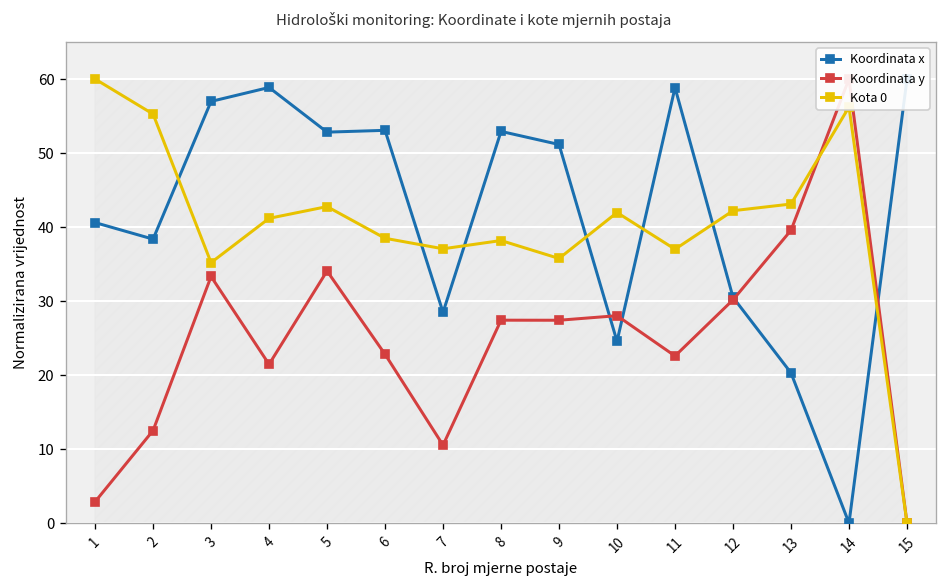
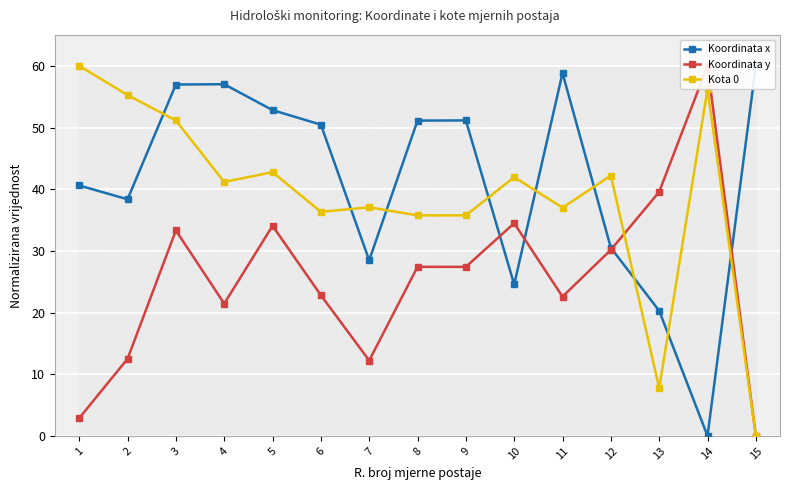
  {
    "Koordinata x": {
      "1": 41,
      "2": 38,
      "3": 57,
-     "4": 59,
+     "4": 57,
      "5": 53,
-     "6": 53,
+     "6": 50,
      "7": 28,
-     "8": 53,
+     "8": 51,
      "9": 51,
      "10": 25,
      "11": 59,
      "13": 20,
      "14": 0
    },
    "Koordinata y": {
      "1": 3,
      "2": 13,
      "3": 33,
      "4": 21,
      "5": 34,
      "6": 23,
-     "7": 11,
+     "7": 12,
      "8": 27,
      "9": 27,
-     "10": 28,
+     "10": 34,
      "11": 23,
      "13": 40
    },
    "Kota 0": {
      "2": 55,
-     "3": 35,
+     "3": 51,
      "4": 41,
      "5": 43,
-     "6": 38,
+     "6": 36,
      "7": 37,
-     "8": 38,
+     "8": 36,
      "9": 36,
      "10": 42,
      "11": 37,
      "12": 42,
-     "13": 43,
+     "13": 8,
      "14": 56
    }
  }
